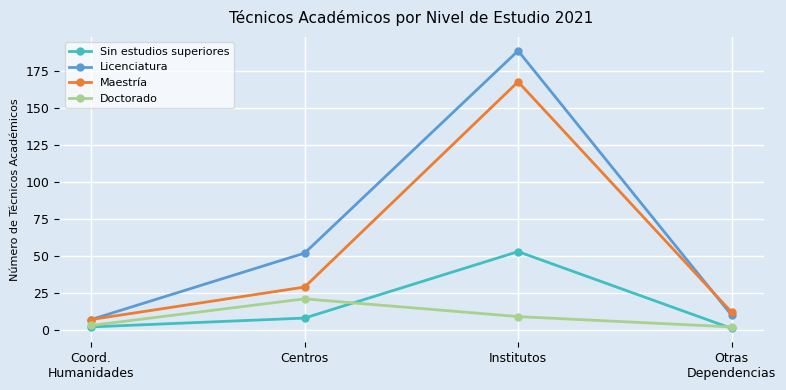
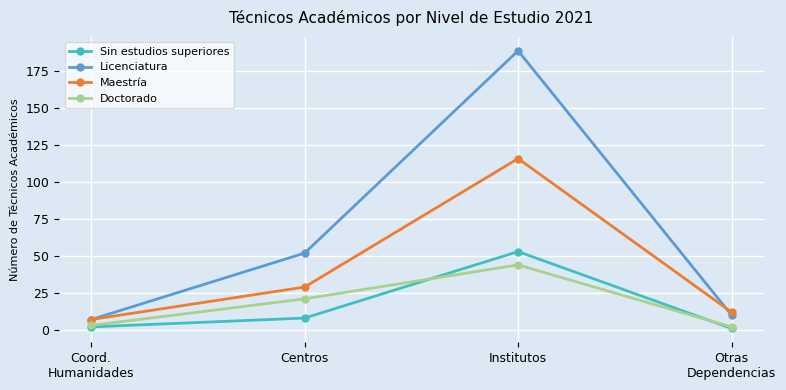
  {
    "Maestría": {
      "Centros": 29,
-     "Institutos": 168,
+     "Institutos": 116,
      "Otras Dependencias": 12
    },
    "Doctorado": {
      "Centros": 21,
-     "Institutos": 9
+     "Institutos": 44
    }
  }
